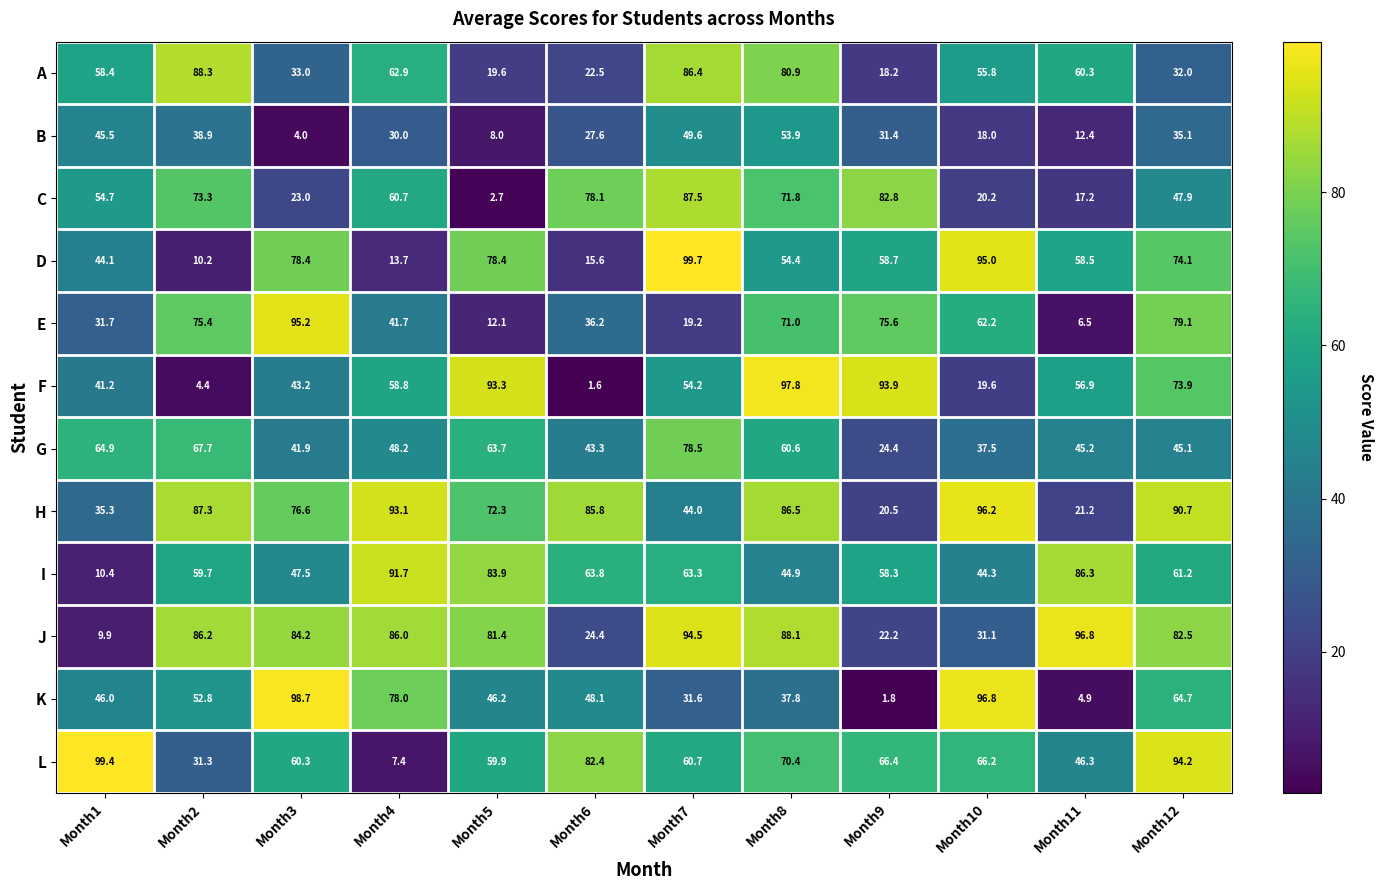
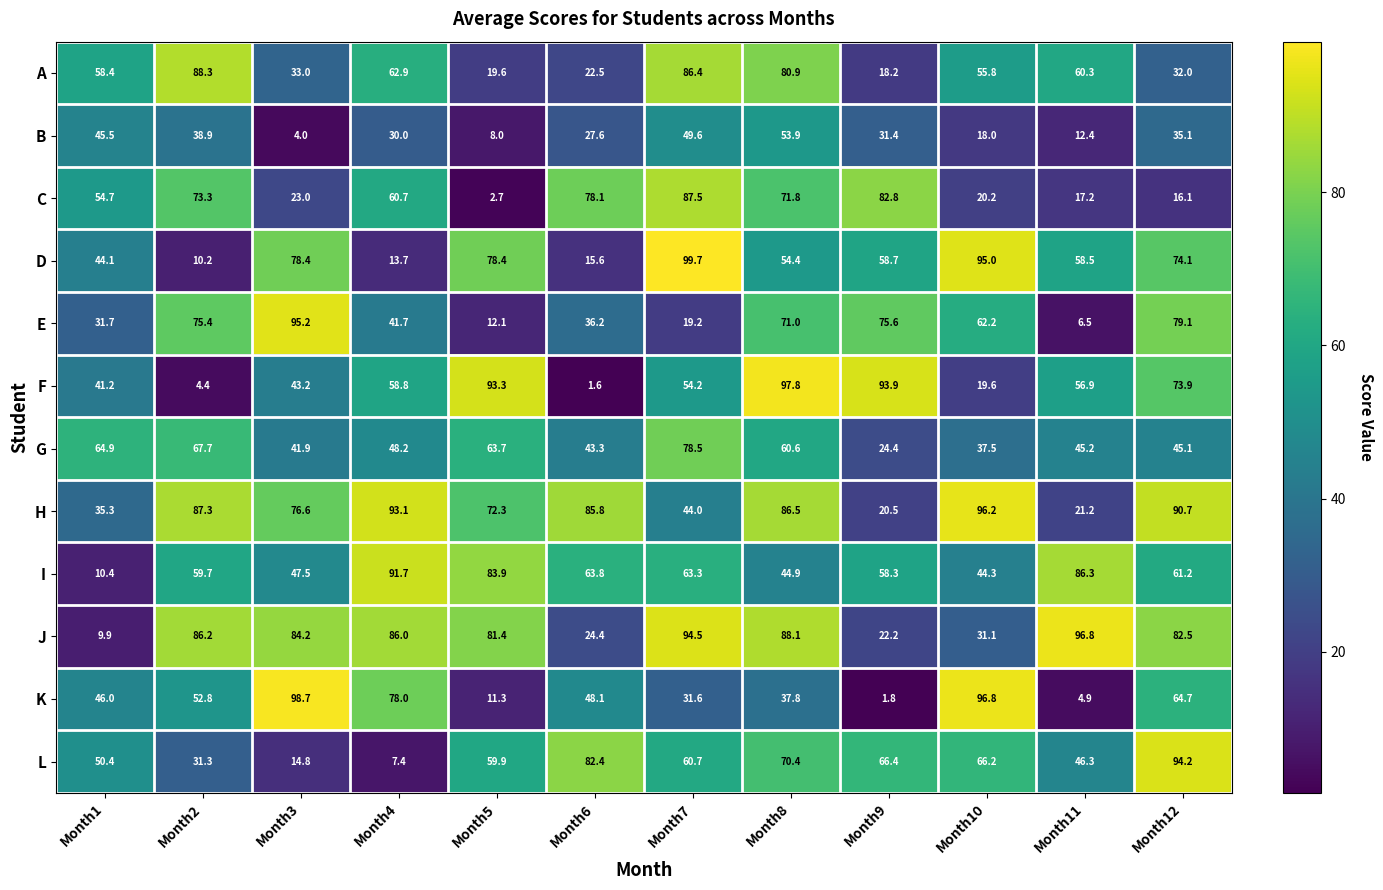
  {
    "A": {
      "Month1": 58.4,
      "Month2": 88.3,
      "Month3": 33.0,
      "Month4": 62.9,
      "Month5": 19.6,
      "Month6": 22.5,
      "Month7": 86.4,
      "Month8": 80.9,
      "Month9": 18.2,
      "Month10": 55.8,
      "Month11": 60.3,
      "Month12": 32.0
    },
    "B": {
      "Month1": 45.5,
      "Month2": 38.9,
      "Month3": 4.0,
      "Month4": 30.0,
      "Month5": 8.0,
      "Month6": 27.6,
      "Month7": 49.6,
      "Month8": 53.9,
      "Month9": 31.4,
      "Month10": 18.0,
      "Month11": 12.4,
      "Month12": 35.1
    },
    "C": {
      "Month1": 54.7,
      "Month2": 73.3,
      "Month3": 23.0,
      "Month4": 60.7,
      "Month5": 2.7,
      "Month6": 78.1,
      "Month7": 87.5,
      "Month8": 71.8,
      "Month9": 82.8,
      "Month10": 20.2,
      "Month11": 17.2,
-     "Month12": 47.9
+     "Month12": 16.1
    },
    "D": {
      "Month1": 44.1,
      "Month2": 10.2,
      "Month3": 78.4,
      "Month4": 13.7,
      "Month5": 78.4,
      "Month6": 15.6,
      "Month7": 99.7,
      "Month8": 54.4,
      "Month9": 58.7,
      "Month10": 95.0,
      "Month11": 58.5,
      "Month12": 74.1
    },
    "E": {
      "Month1": 31.7,
      "Month2": 75.4,
      "Month3": 95.2,
      "Month4": 41.7,
      "Month5": 12.1,
      "Month6": 36.2,
      "Month7": 19.2,
      "Month8": 71.0,
      "Month9": 75.6,
      "Month10": 62.2,
      "Month11": 6.5,
      "Month12": 79.1
    },
    "F": {
      "Month1": 41.2,
      "Month2": 4.4,
      "Month3": 43.2,
      "Month4": 58.8,
      "Month5": 93.3,
      "Month6": 1.6,
      "Month7": 54.2,
      "Month8": 97.8,
      "Month9": 93.9,
      "Month10": 19.6,
      "Month11": 56.9,
      "Month12": 73.9
    },
    "G": {
      "Month1": 64.9,
      "Month2": 67.7,
      "Month3": 41.9,
      "Month4": 48.2,
      "Month5": 63.7,
      "Month6": 43.3,
      "Month7": 78.5,
      "Month8": 60.6,
      "Month9": 24.4,
      "Month10": 37.5,
      "Month11": 45.2,
      "Month12": 45.1
    },
    "H": {
      "Month1": 35.3,
      "Month2": 87.3,
      "Month3": 76.6,
      "Month4": 93.1,
      "Month5": 72.3,
      "Month6": 85.8,
      "Month7": 44.0,
      "Month8": 86.5,
      "Month9": 20.5,
      "Month10": 96.2,
      "Month11": 21.2,
      "Month12": 90.7
    },
    "I": {
      "Month1": 10.4,
      "Month2": 59.7,
      "Month3": 47.5,
      "Month4": 91.7,
      "Month5": 83.9,
      "Month6": 63.8,
      "Month7": 63.3,
      "Month8": 44.9,
      "Month9": 58.3,
      "Month10": 44.3,
      "Month11": 86.3,
      "Month12": 61.2
    },
    "J": {
      "Month1": 9.9,
      "Month2": 86.2,
      "Month3": 84.2,
      "Month4": 86.0,
      "Month5": 81.4,
      "Month6": 24.4,
      "Month7": 94.5,
      "Month8": 88.1,
      "Month9": 22.2,
      "Month10": 31.1,
      "Month11": 96.8,
      "Month12": 82.5
    },
    "K": {
      "Month1": 46.0,
      "Month2": 52.8,
      "Month3": 98.7,
      "Month4": 78.0,
-     "Month5": 46.2,
+     "Month5": 11.3,
      "Month6": 48.1,
      "Month7": 31.6,
      "Month8": 37.8,
      "Month9": 1.8,
      "Month10": 96.8,
      "Month11": 4.9,
      "Month12": 64.7
    },
    "L": {
-     "Month1": 99.4,
+     "Month1": 50.4,
      "Month2": 31.3,
-     "Month3": 60.3,
+     "Month3": 14.8,
      "Month4": 7.4,
      "Month5": 59.9,
      "Month6": 82.4,
      "Month7": 60.7,
      "Month8": 70.4,
      "Month9": 66.4,
      "Month10": 66.2,
      "Month11": 46.3,
      "Month12": 94.2
    }
  }
